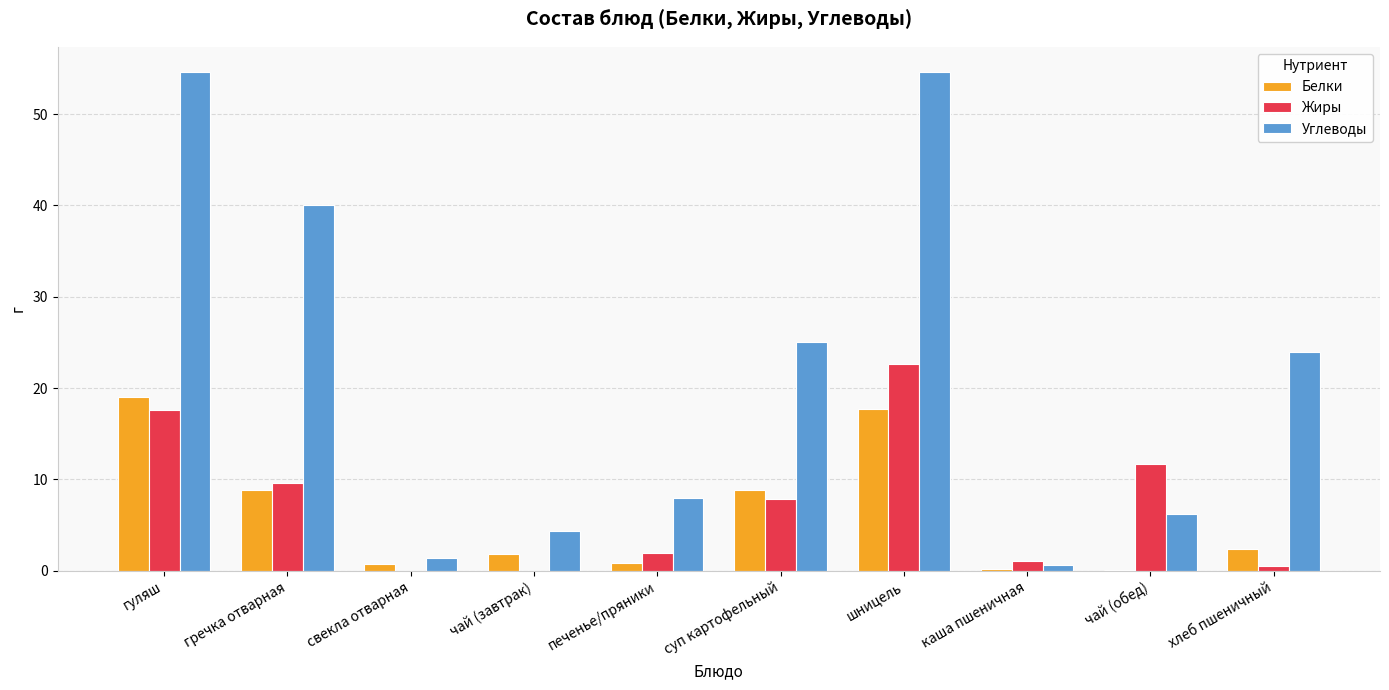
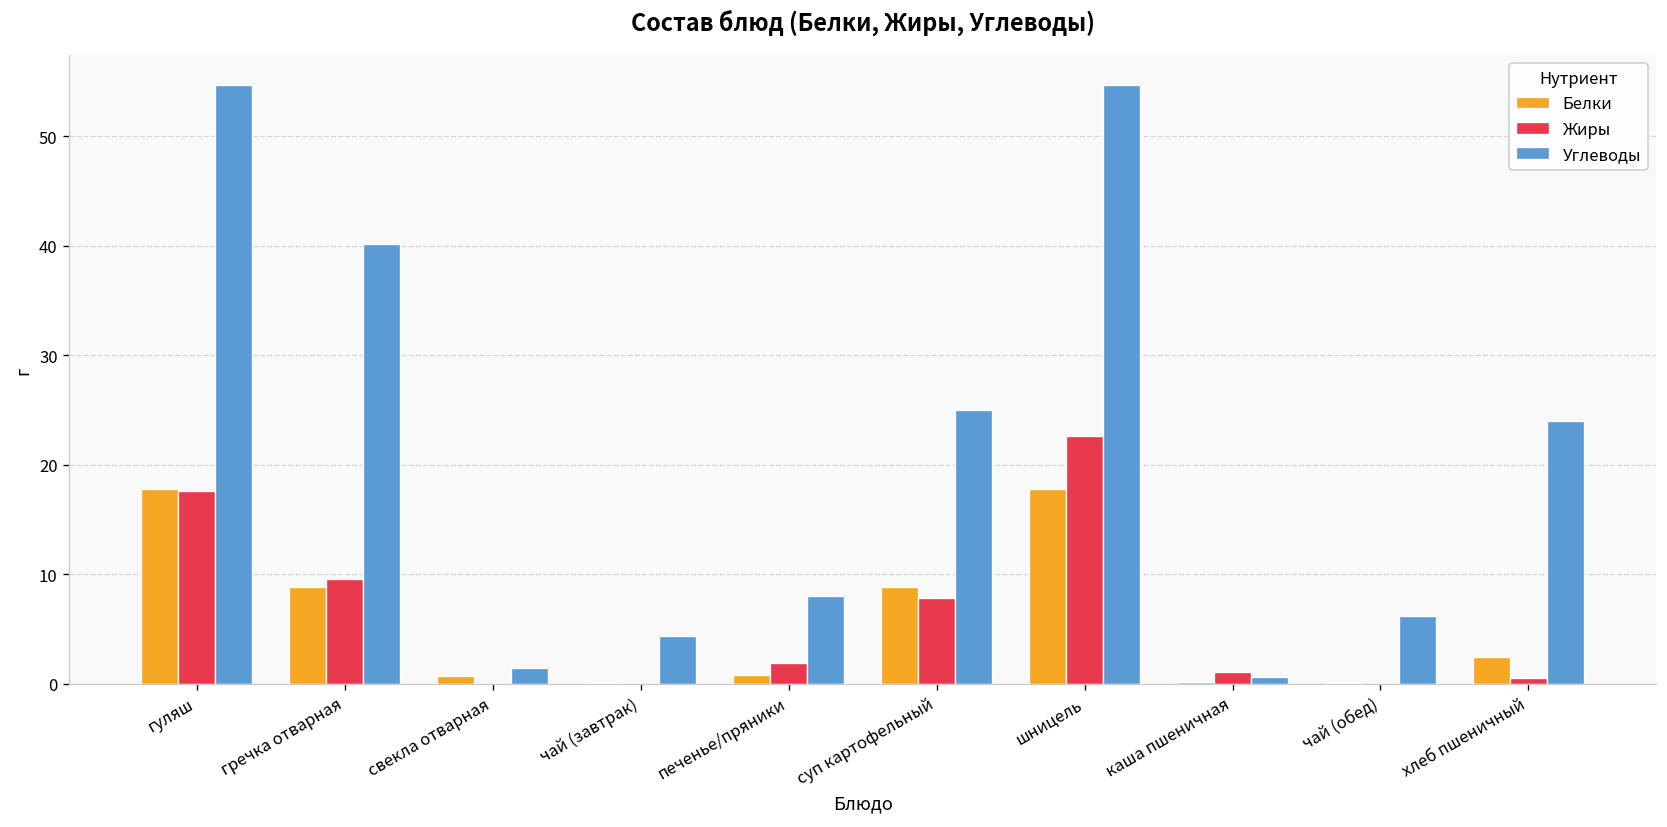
  {
    "Белки": {
-     "гуляш": 19,
+     "гуляш": 18,
      "гречка отварная": 9,
      "свекла отварная": 1,
-     "чай (завтрак)": 2,
+     "чай (завтрак)": 0,
      "печенье/пряники": 1,
      "суп картофельный": 9,
      "шницель": 18,
      "хлеб пшеничный": 2
    },
    "Жиры": {
      "гуляш": 18,
      "гречка отварная": 10,
      "свекла отварная": 0,
      "чай (завтрак)": 0,
      "печенье/пряники": 2,
      "суп картофельный": 8,
      "шницель": 23,
      "каша пшеничная": 1,
-     "чай (обед)": 12,
+     "чай (обед)": 0,
      "хлеб пшеничный": 1
    },
    "Углеводы": {
      "гуляш": 55,
      "гречка отварная": 40,
      "свекла отварная": 1,
      "чай (завтрак)": 4,
      "печенье/пряники": 8,
      "суп картофельный": 25,
      "шницель": 55,
      "каша пшеничная": 1,
      "чай (обед)": 6,
      "хлеб пшеничный": 24
    }
  }
